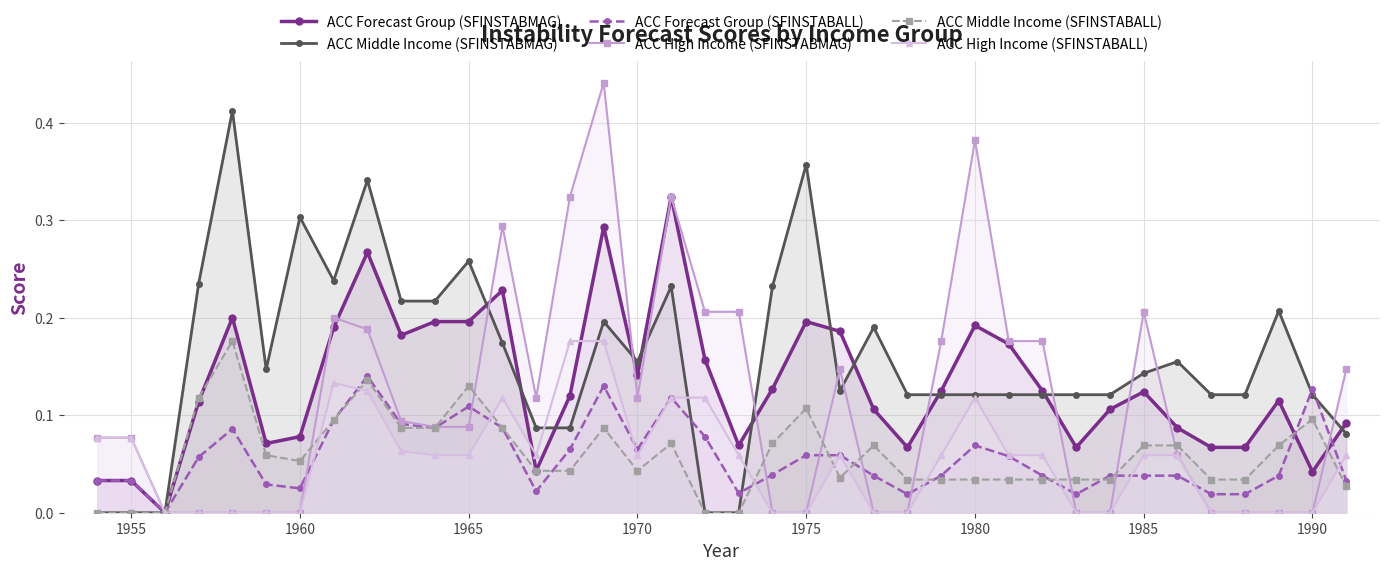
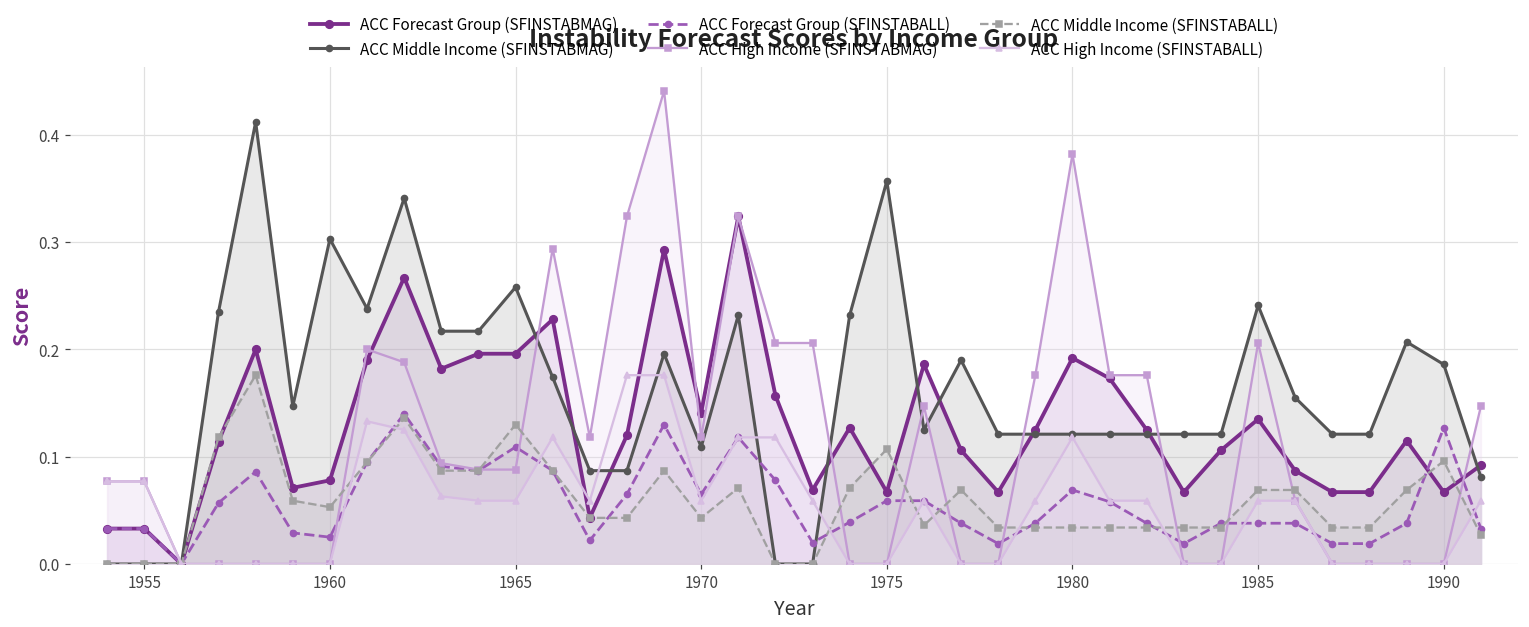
  {
    "ACC Forecast Group (SFINSTABMAG)": {
      "1960": 0.08,
      "1965": 0.20,
      "1970": 0.14,
-     "1975": 0.20,
+     "1975": 0.07,
      "1980": 0.19,
-     "1985": 0.12,
-     "1990": 0.04
+     "1985": 0.14,
+     "1990": 0.07
    },
    "ACC Middle Income (SFINSTABMAG)": {
      "1960": 0.30,
      "1965": 0.26,
-     "1970": 0.16,
+     "1970": 0.11,
      "1975": 0.36,
      "1980": 0.12,
-     "1985": 0.14,
-     "1990": 0.12
+     "1985": 0.24,
+     "1990": 0.19
    },
    "ACC Forecast Group (SFINSTABALL)": {
      "1960": 0.03,
      "1965": 0.11,
      "1970": 0.07,
      "1975": 0.06,
      "1980": 0.07,
      "1985": 0.04,
      "1990": 0.13
    },
    "ACC Middle Income (SFINSTABALL)": {
      "1960": 0.05,
      "1965": 0.13,
      "1970": 0.04,
      "1975": 0.11,
      "1980": 0.03,
      "1985": 0.07,
      "1990": 0.10
    }
  }
